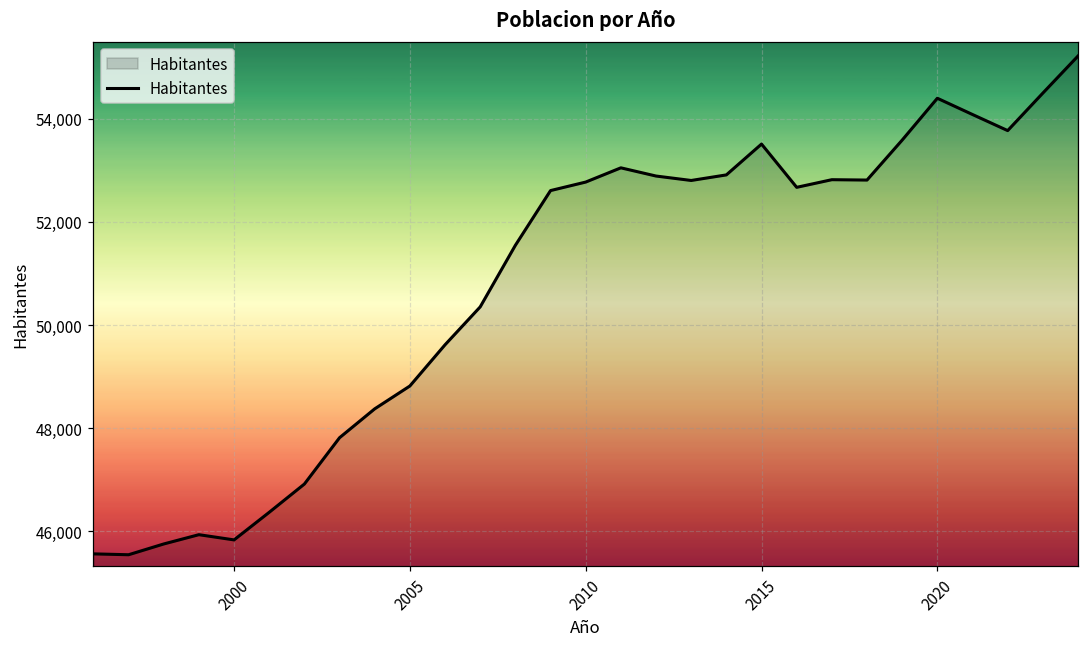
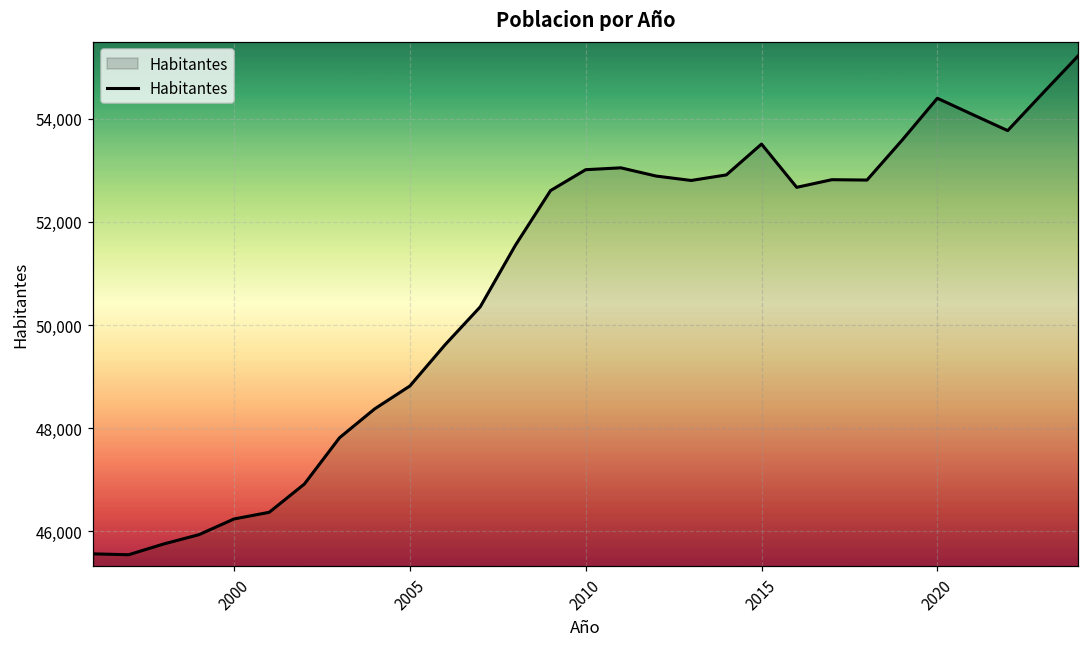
  {
-   "2000": "45,800",
+   "2000": "46,200",
    "2005": "48,800",
-   "2010": "52,800",
+   "2010": "53,000",
    "2015": "53,500",
    "2020": "54,400"
  }
